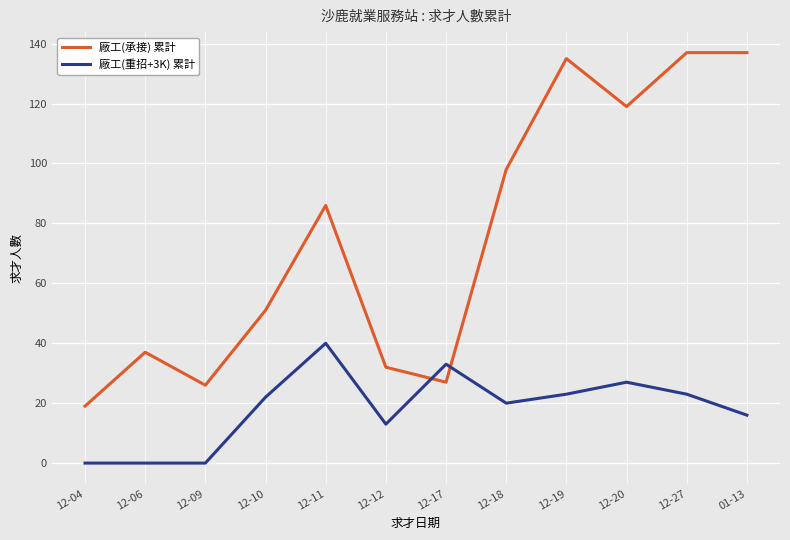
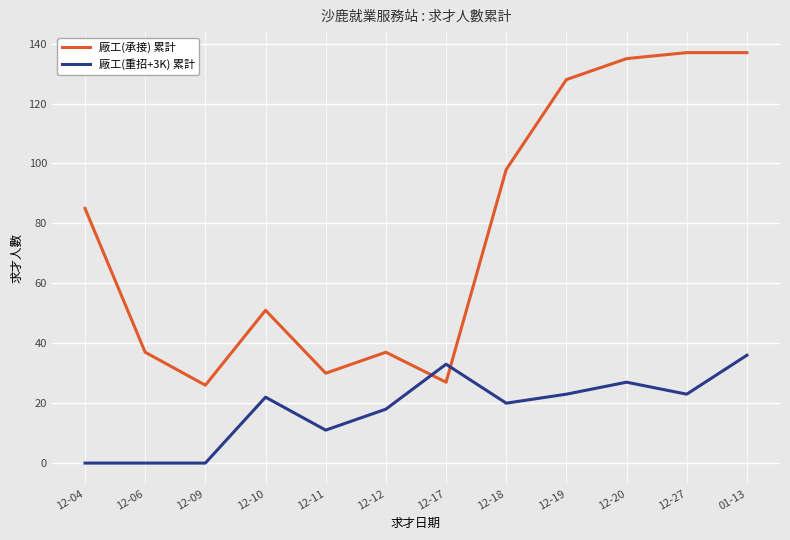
  {
    "廠工(承接) 累計": {
-     "12-04": 19,
+     "12-04": 85,
      "12-06": 37,
      "12-09": 26,
      "12-10": 51,
-     "12-11": 86,
-     "12-12": 32,
+     "12-11": 30,
+     "12-12": 37,
      "12-17": 27,
      "12-18": 98,
-     "12-19": 135,
-     "12-20": 119,
+     "12-19": 128,
+     "12-20": 135,
      "12-27": 137,
      "01-13": 137
    },
    "廠工(重招+3K) 累計": {
      "12-04": 0,
      "12-06": 0,
      "12-09": 0,
      "12-10": 22,
-     "12-11": 40,
-     "12-12": 13,
+     "12-11": 11,
+     "12-12": 18,
      "12-17": 33,
      "12-18": 20,
      "12-19": 23,
      "12-20": 27,
      "12-27": 23,
-     "01-13": 16
+     "01-13": 36
    }
  }
